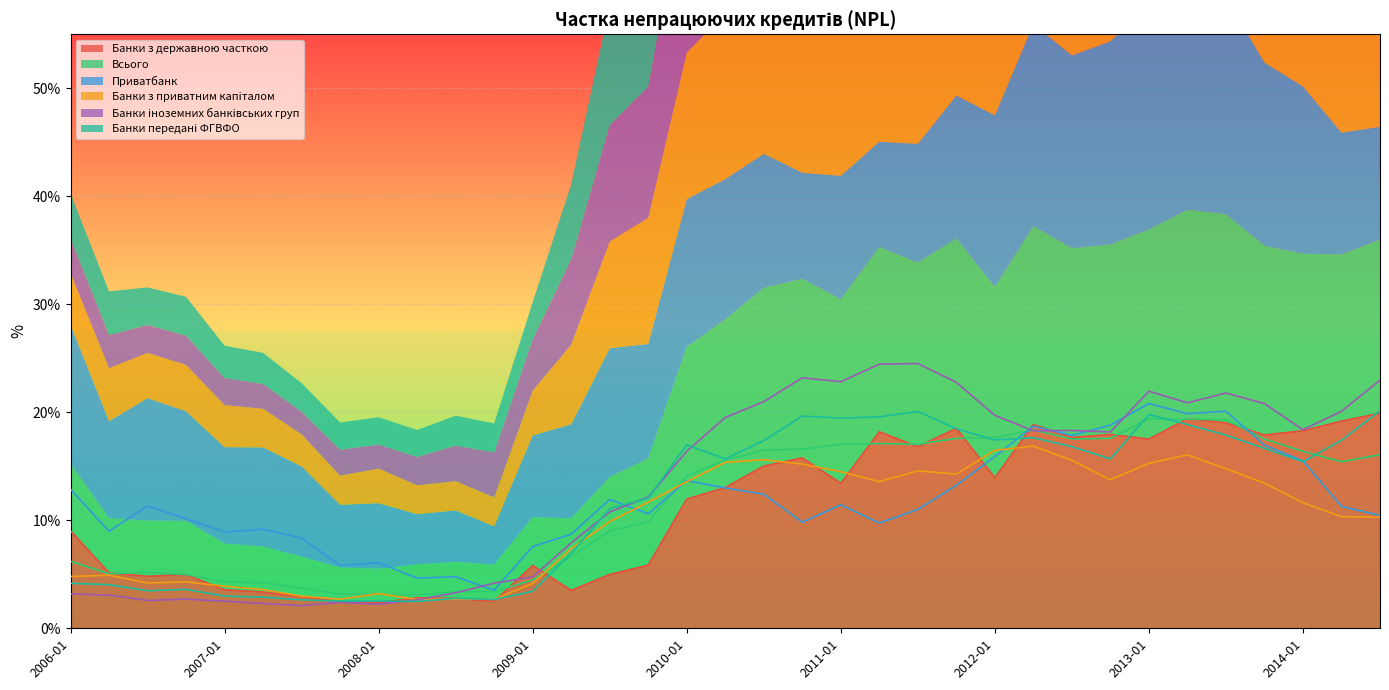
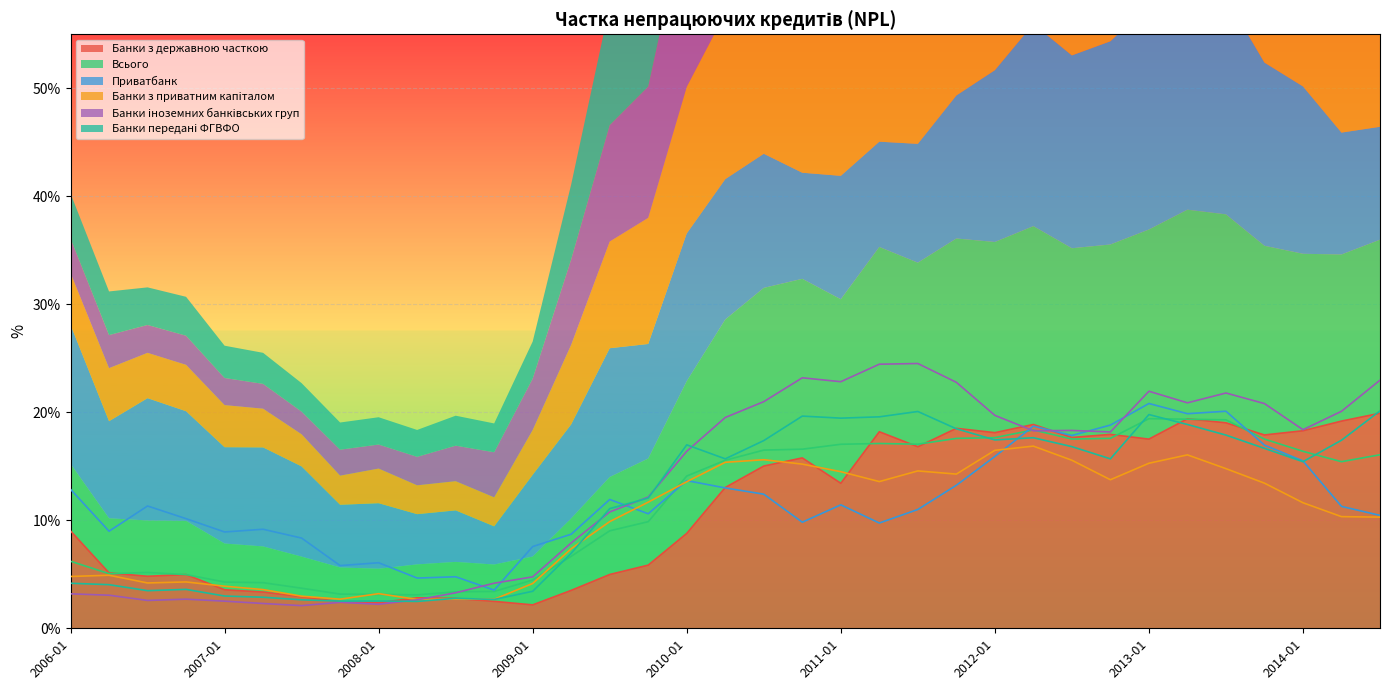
  {
    "Банки з державною часткою": {
      "2006-01": "9.0%",
      "2007-01": "3.6%",
-     "2009-01": "5.8%",
-     "2010-01": "12.0%",
+     "2009-01": "2.2%",
+     "2010-01": "8.8%",
      "2011-01": "13.4%",
-     "2012-01": "13.9%",
+     "2012-01": "18.1%",
      "2013-01": "17.5%"
    }
  }
